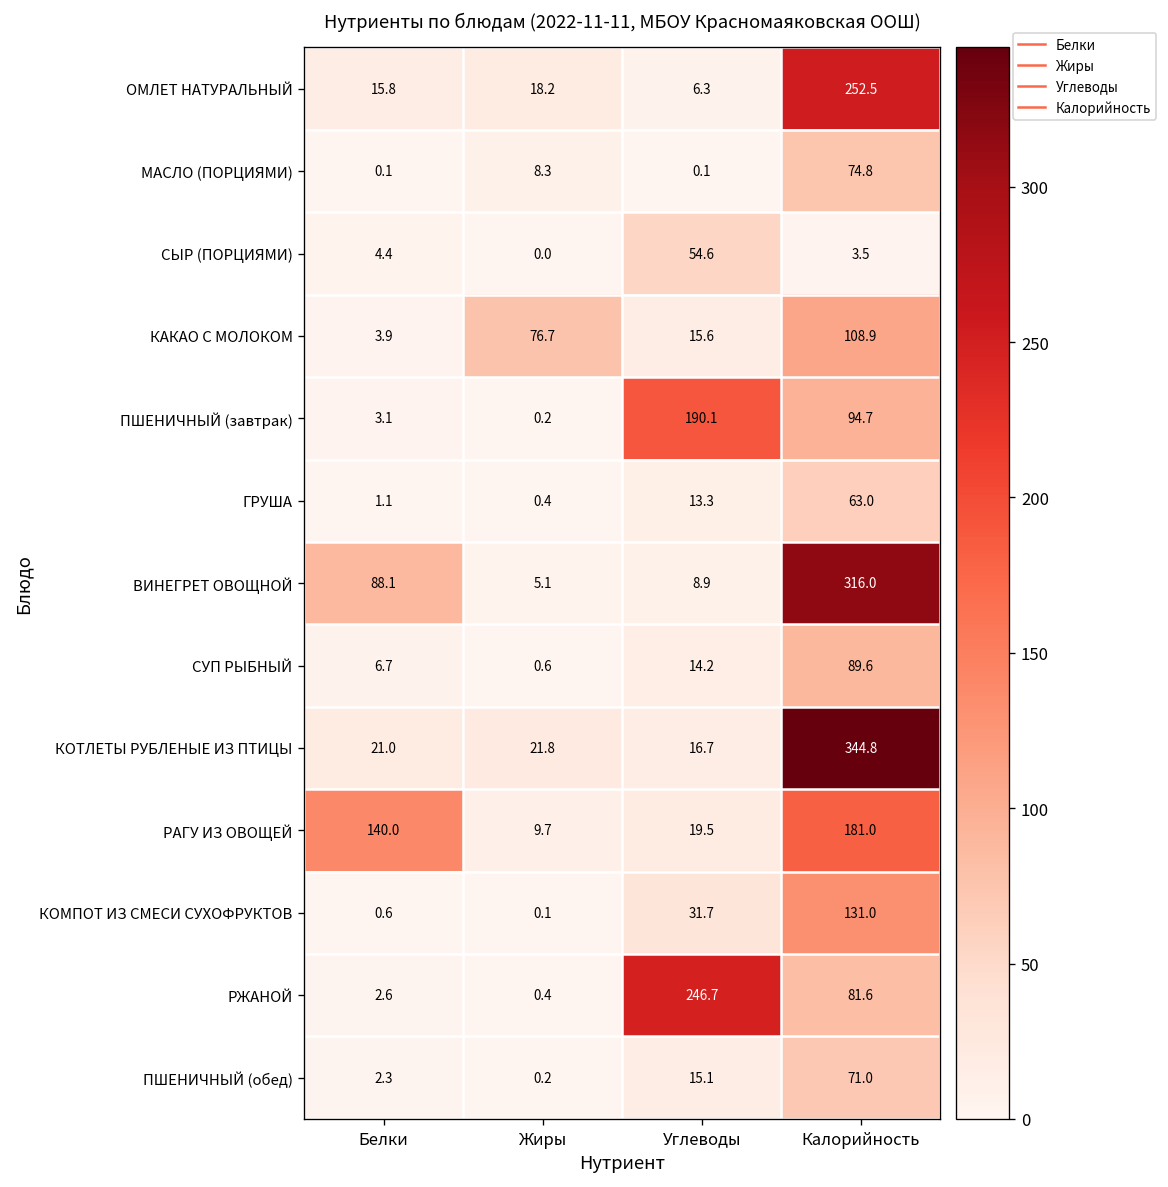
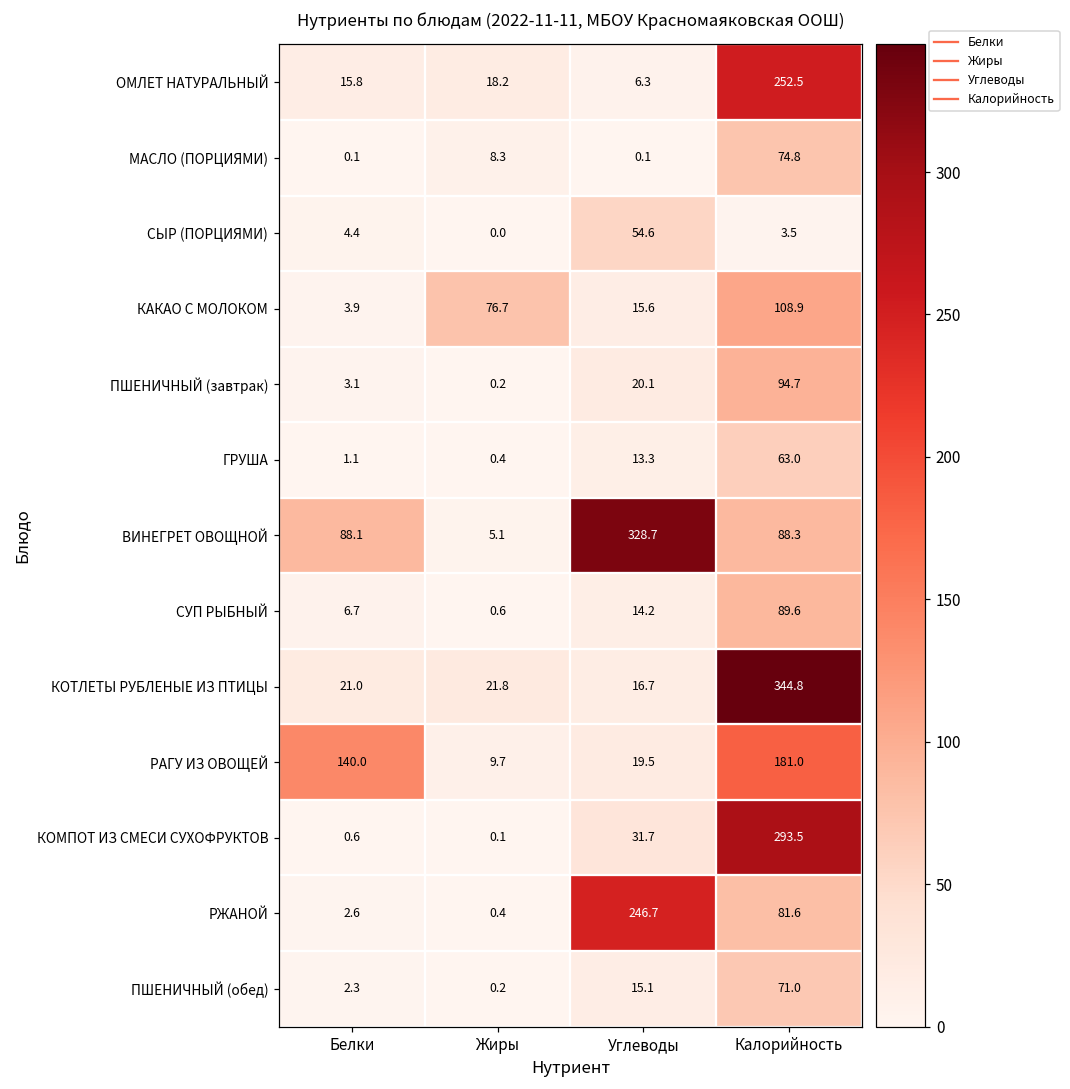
  {
    "ОМЛЕТ НАТУРАЛЬНЫЙ": {
      "Белки": 15.8,
      "Жиры": 18.2,
      "Углеводы": 6.3,
      "Калорийность": 252.5
    },
    "МАСЛО (ПОРЦИЯМИ)": {
      "Белки": 0.1,
      "Жиры": 8.3,
      "Углеводы": 0.1,
      "Калорийность": 74.8
    },
    "СЫР (ПОРЦИЯМИ)": {
      "Белки": 4.4,
      "Жиры": 0.0,
      "Углеводы": 54.6,
      "Калорийность": 3.5
    },
    "КАКАО С МОЛОКОМ": {
      "Белки": 3.9,
      "Жиры": 76.7,
      "Углеводы": 15.6,
      "Калорийность": 108.9
    },
    "ПШЕНИЧНЫЙ (завтрак)": {
      "Белки": 3.1,
      "Жиры": 0.2,
-     "Углеводы": 190.1,
+     "Углеводы": 20.1,
      "Калорийность": 94.7
    },
    "ГРУША": {
      "Белки": 1.1,
      "Жиры": 0.4,
      "Углеводы": 13.3,
      "Калорийность": 63.0
    },
    "ВИНЕГРЕТ ОВОЩНОЙ": {
      "Белки": 88.1,
      "Жиры": 5.1,
-     "Углеводы": 8.9,
-     "Калорийность": 316.0
+     "Углеводы": 328.7,
+     "Калорийность": 88.3
    },
    "СУП РЫБНЫЙ": {
      "Белки": 6.7,
      "Жиры": 0.6,
      "Углеводы": 14.2,
      "Калорийность": 89.6
    },
    "КОТЛЕТЫ РУБЛЕНЫЕ ИЗ ПТИЦЫ": {
      "Белки": 21.0,
      "Жиры": 21.8,
      "Углеводы": 16.7,
      "Калорийность": 344.8
    },
    "РАГУ ИЗ ОВОЩЕЙ": {
      "Белки": 140.0,
      "Жиры": 9.7,
      "Углеводы": 19.5,
      "Калорийность": 181.0
    },
    "КОМПОТ ИЗ СМЕСИ СУХОФРУКТОВ": {
      "Белки": 0.6,
      "Жиры": 0.1,
      "Углеводы": 31.7,
-     "Калорийность": 131.0
+     "Калорийность": 293.5
    },
    "РЖАНОЙ": {
      "Белки": 2.6,
      "Жиры": 0.4,
      "Углеводы": 246.7,
      "Калорийность": 81.6
    },
    "ПШЕНИЧНЫЙ (обед)": {
      "Белки": 2.3,
      "Жиры": 0.2,
      "Углеводы": 15.1,
      "Калорийность": 71.0
    }
  }
